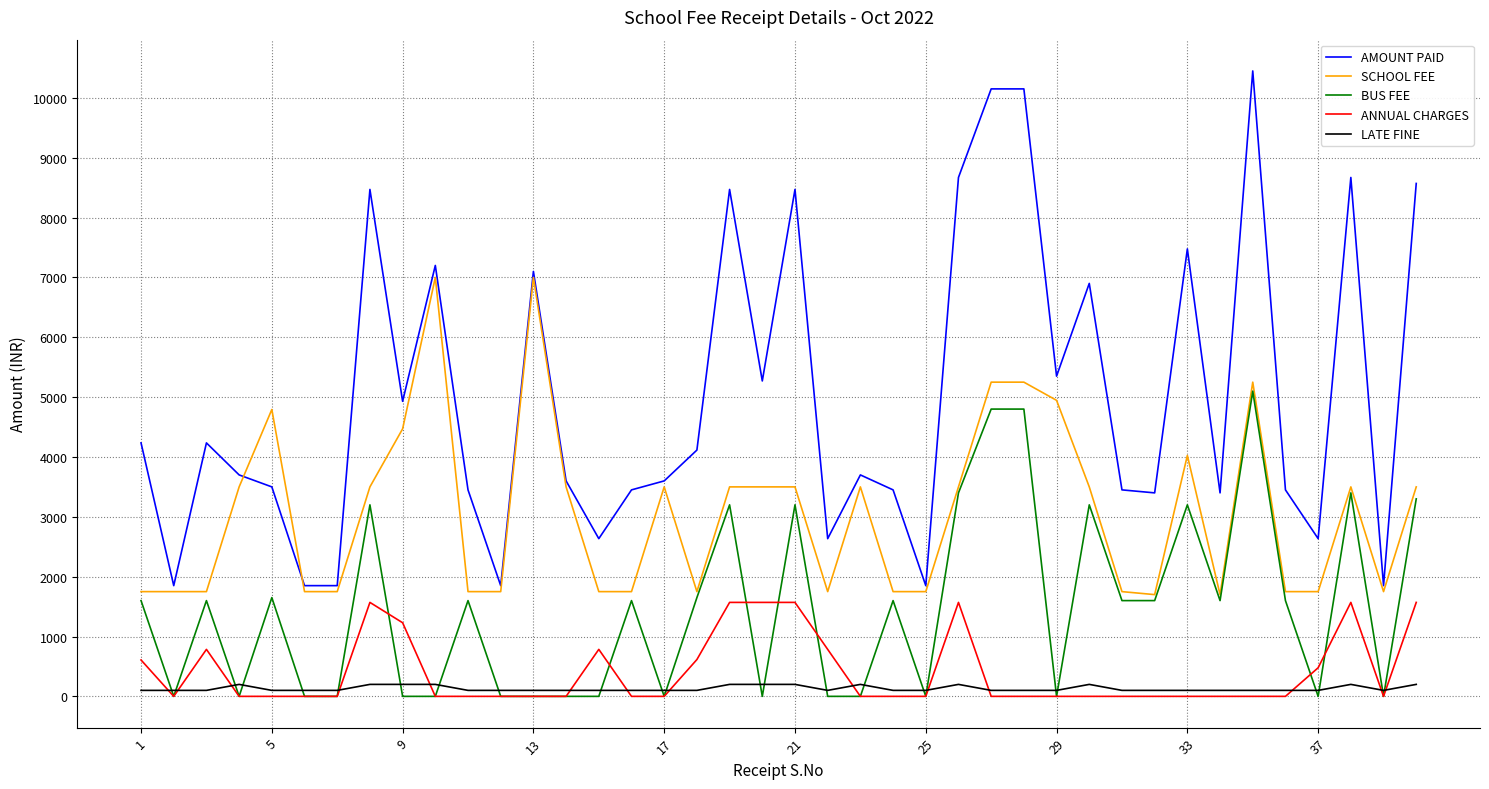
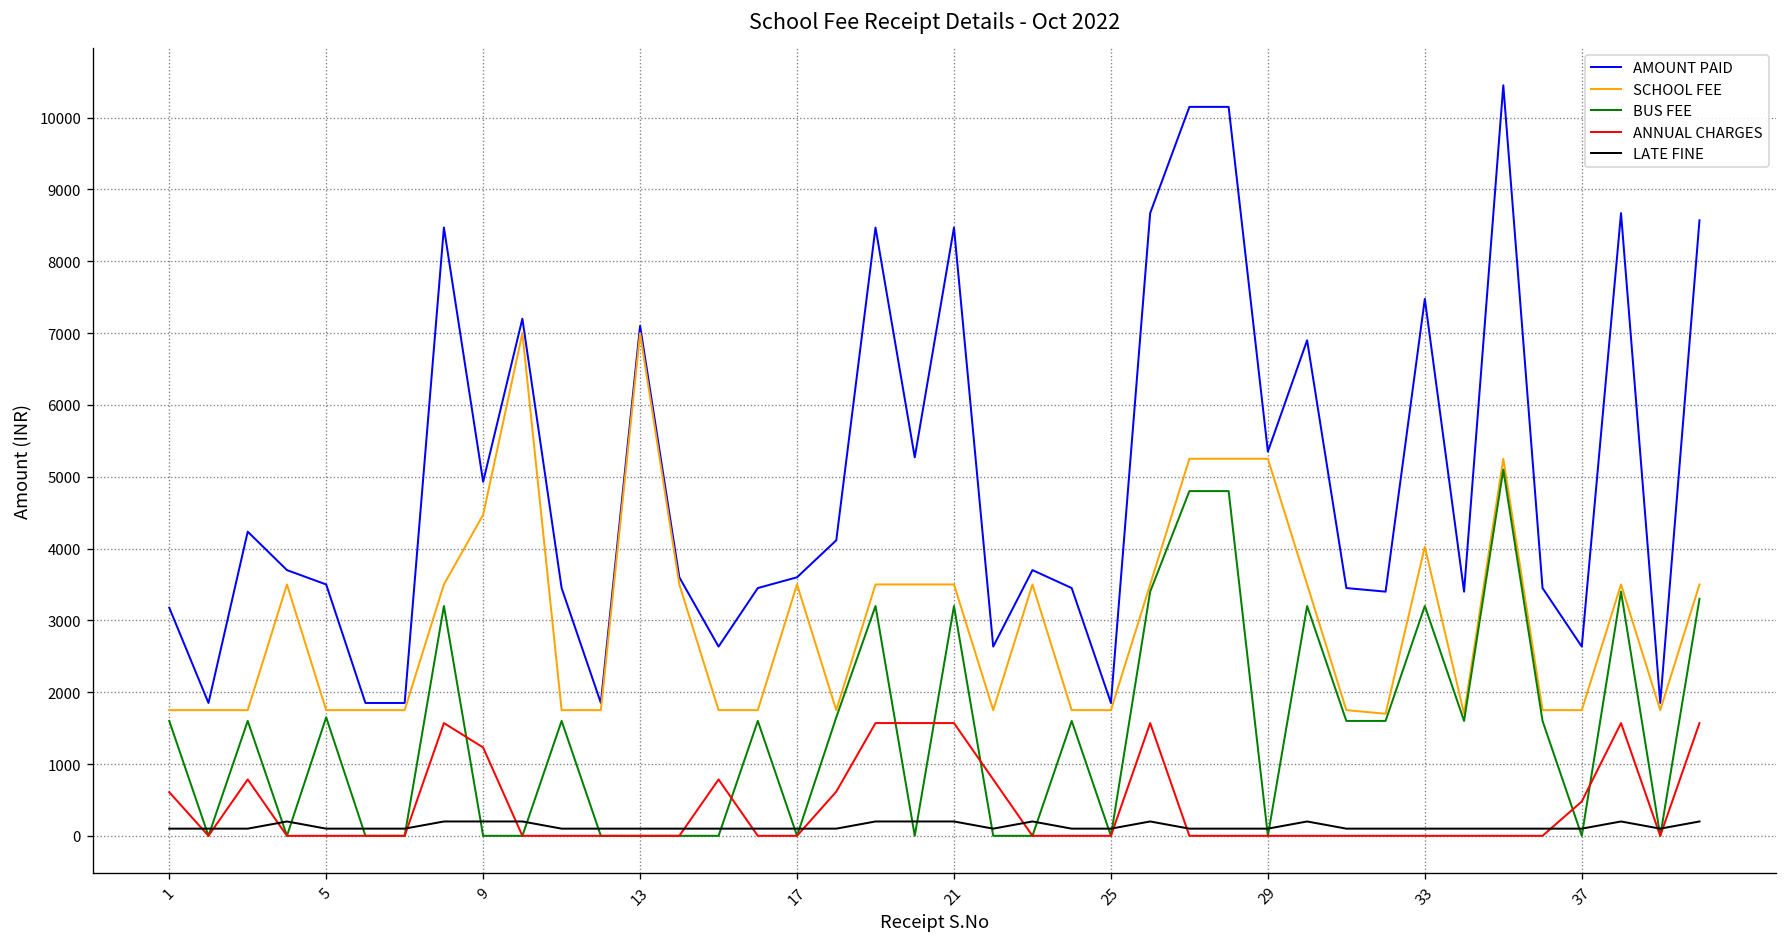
  {
    "AMOUNT PAID": {
-     "1": 4200,
+     "1": 3200,
      "5": 3500,
      "9": 4900,
      "13": 7100,
      "17": 3600,
      "21": 8500,
      "25": 1900,
      "29": 5400,
      "33": 7500,
      "37": 2600
    },
    "SCHOOL FEE": {
      "1": 1800,
-     "5": 4800,
+     "5": 1800,
      "9": 4500,
      "13": 7000,
      "17": 3500,
      "21": 3500,
      "25": 1800,
-     "29": 4900,
+     "29": 5300,
      "33": 4000,
      "37": 1800
    },
    "BUS FEE": {
      "1": 1600,
      "5": 1700,
      "9": 0,
      "21": 3200,
      "33": 3200,
      "37": 0
    },
    "ANNUAL CHARGES": {
      "1": 600,
      "5": 0,
      "9": 1200,
      "21": 1600,
      "33": 0,
      "37": 500
    },
    "LATE FINE": {
      "1": 100,
      "5": 100,
      "9": 200,
      "13": 100,
      "17": 100,
      "21": 200,
      "25": 100,
      "29": 100,
      "33": 100,
      "37": 100
    }
  }
